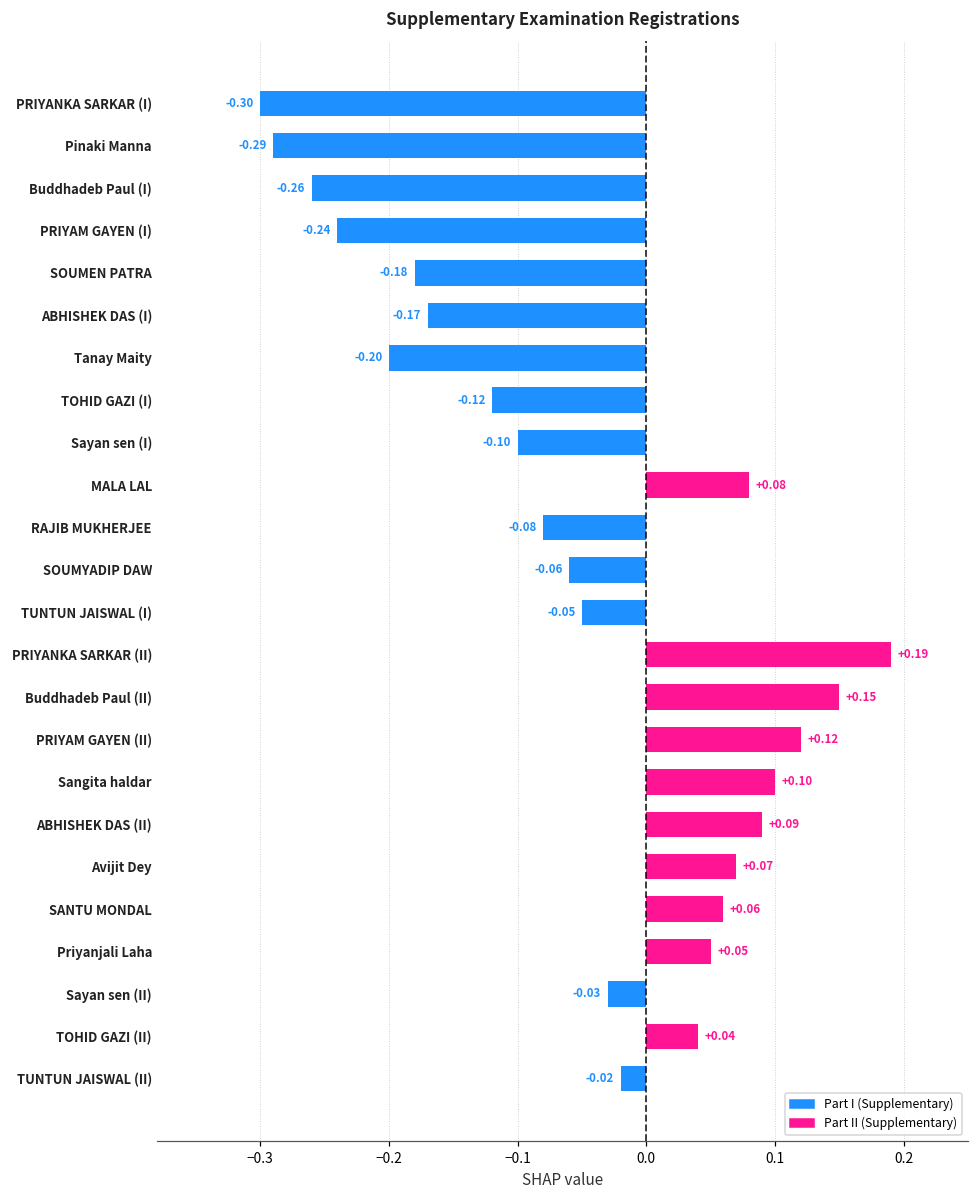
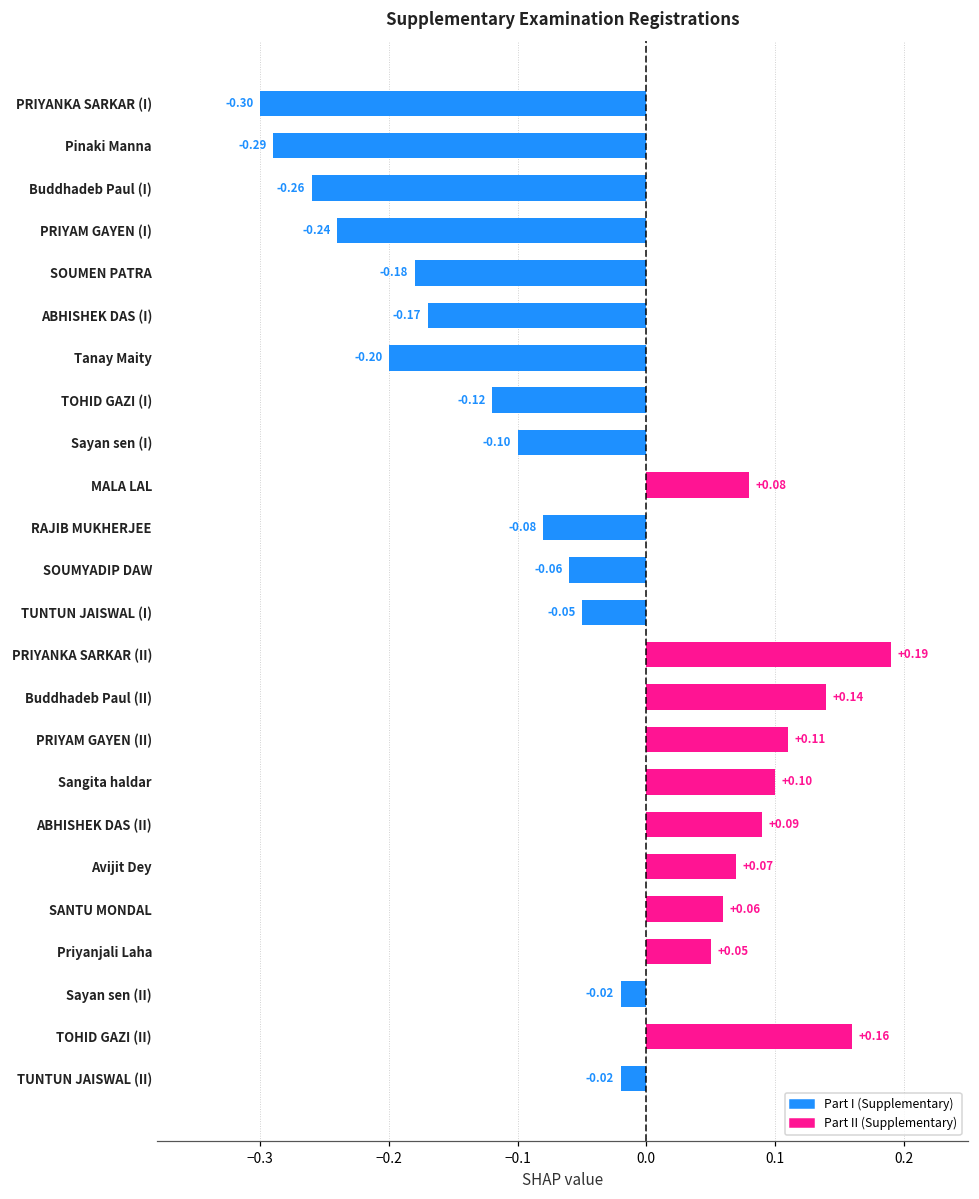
  {
    "PRIYANKA SARKAR (I)": "-0.30",
    "Pinaki Manna": "-0.29",
    "Buddhadeb Paul (I)": "-0.26",
    "PRIYAM GAYEN (I)": "-0.24",
    "SOUMEN PATRA": "-0.18",
    "ABHISHEK DAS (I)": "-0.17",
    "Tanay Maity": "-0.20",
    "TOHID GAZI (I)": "-0.12",
    "Sayan sen (I)": "-0.10",
    "MALA LAL": "+0.08",
    "RAJIB MUKHERJEE": "-0.08",
    "SOUMYADIP DAW": "-0.06",
    "TUNTUN JAISWAL (I)": "-0.05",
    "PRIYANKA SARKAR (II)": "+0.19",
-   "Buddhadeb Paul (II)": "+0.15",
-   "PRIYAM GAYEN (II)": "+0.12",
+   "Buddhadeb Paul (II)": "+0.14",
+   "PRIYAM GAYEN (II)": "+0.11",
    "Sangita haldar": "+0.10",
    "ABHISHEK DAS (II)": "+0.09",
    "Avijit Dey": "+0.07",
    "SANTU MONDAL": "+0.06",
    "Priyanjali Laha": "+0.05",
-   "Sayan sen (II)": "-0.03",
-   "TOHID GAZI (II)": "+0.04",
+   "Sayan sen (II)": "-0.02",
+   "TOHID GAZI (II)": "+0.16",
    "TUNTUN JAISWAL (II)": "-0.02"
  }
